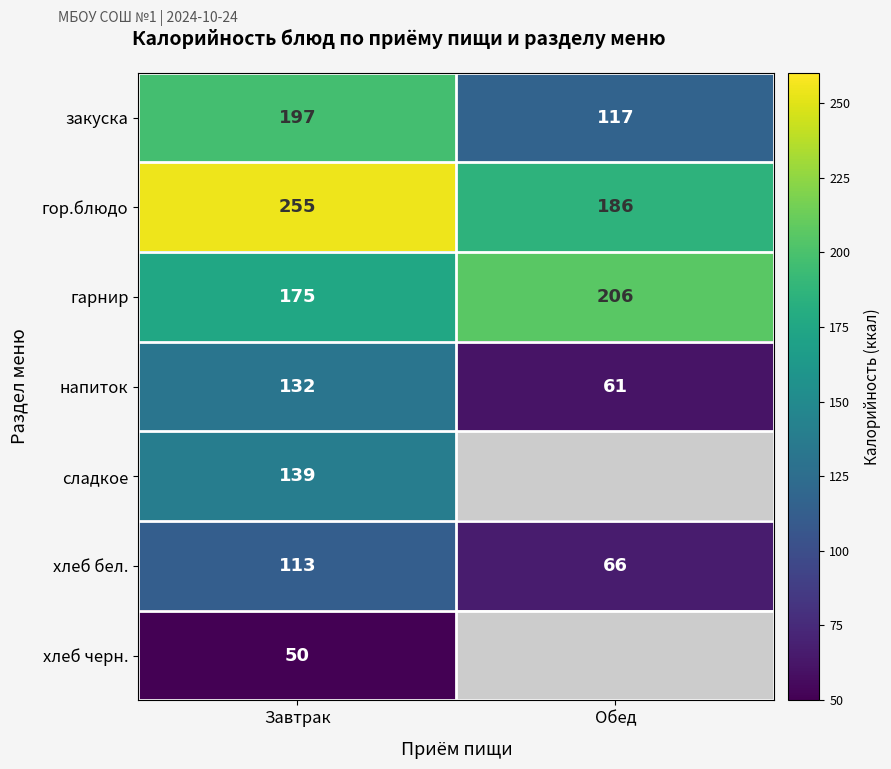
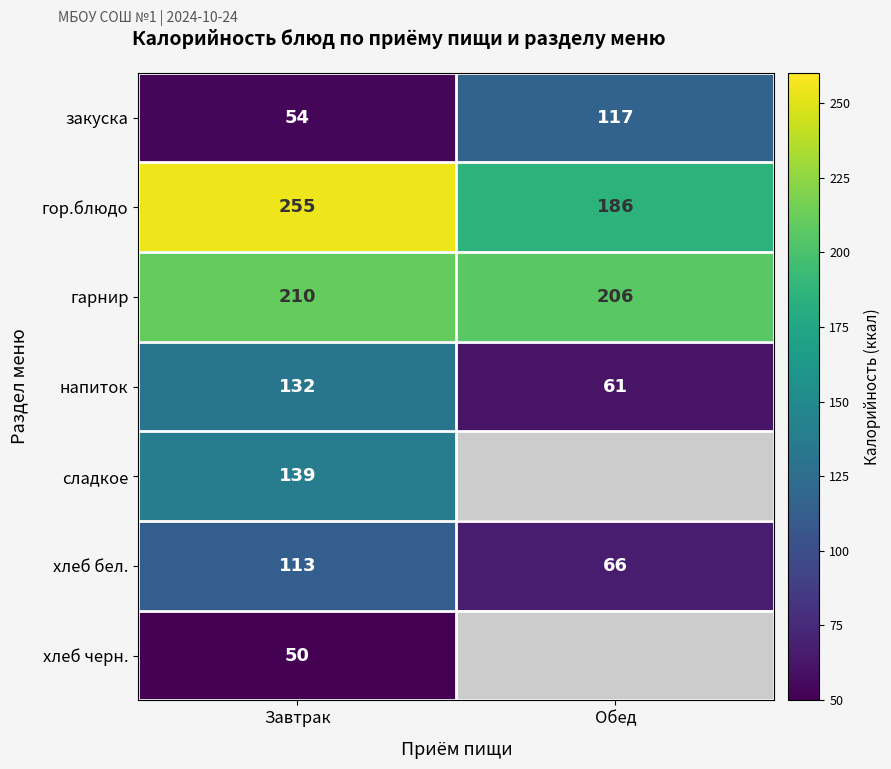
  {
    "закуска": {
-     "Завтрак": 197,
+     "Завтрак": 54,
      "Обед": 117
    },
    "гор.блюдо": {
      "Завтрак": 255,
      "Обед": 186
    },
    "гарнир": {
-     "Завтрак": 175,
+     "Завтрак": 210,
      "Обед": 206
    },
    "напиток": {
      "Завтрак": 132,
      "Обед": 61
    },
    "сладкое": {
      "Завтрак": 139
    },
    "хлеб бел.": {
      "Завтрак": 113,
      "Обед": 66
    },
    "хлеб черн.": {
      "Завтрак": 50
    }
  }
